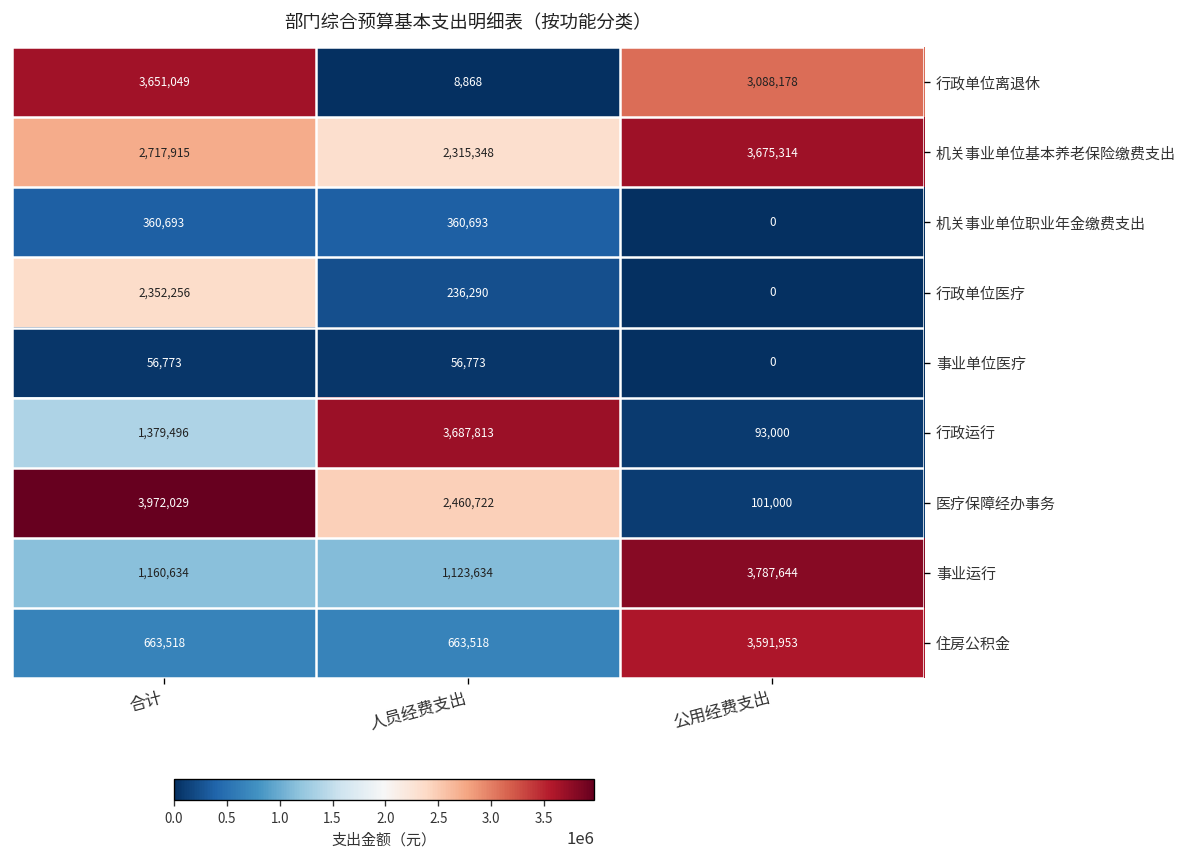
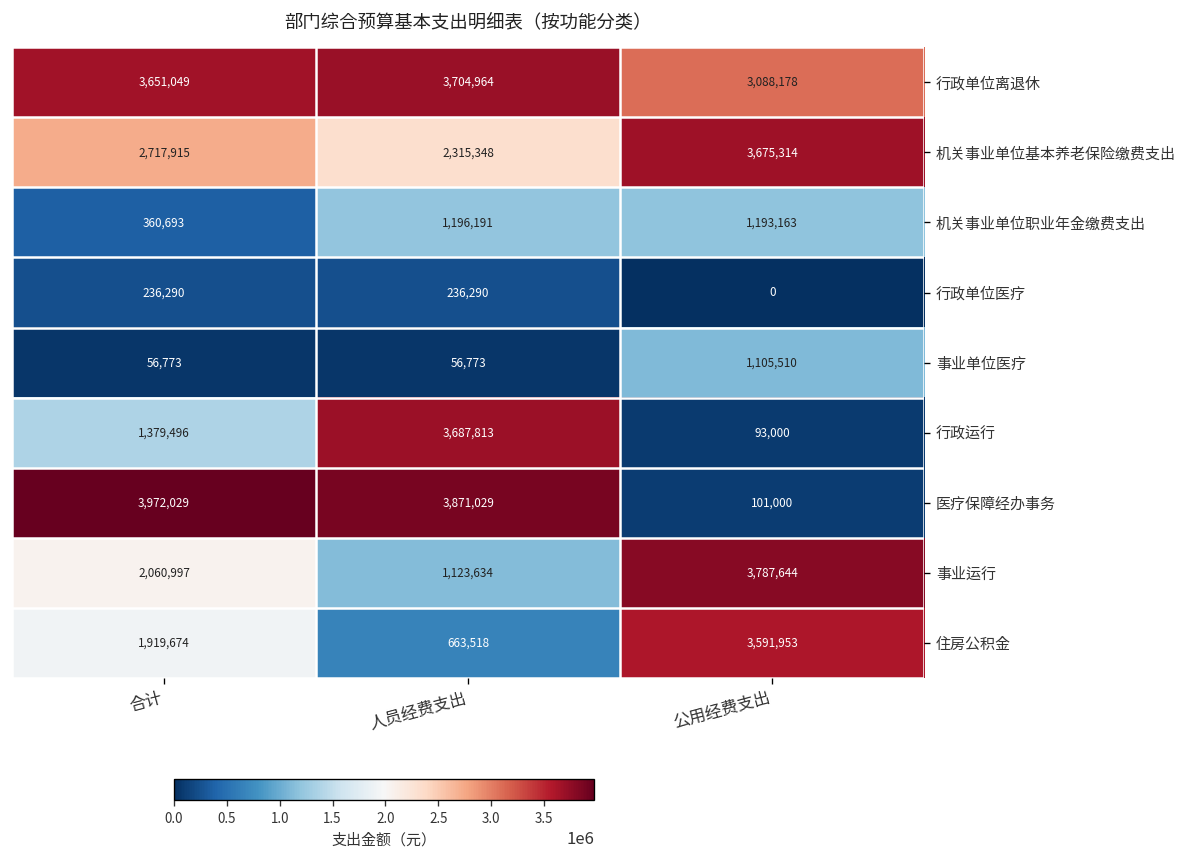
  {
    "行政单位离退休": {
      "合计": "3,651,049",
-     "人员经费支出": "8,868",
+     "人员经费支出": "3,704,964",
      "公用经费支出": "3,088,178"
    },
    "机关事业单位基本养老保险缴费支出": {
      "合计": "2,717,915",
      "人员经费支出": "2,315,348",
      "公用经费支出": "3,675,314"
    },
    "机关事业单位职业年金缴费支出": {
      "合计": "360,693",
-     "人员经费支出": "360,693",
-     "公用经费支出": "0"
+     "人员经费支出": "1,196,191",
+     "公用经费支出": "1,193,163"
    },
    "行政单位医疗": {
-     "合计": "2,352,256",
+     "合计": "236,290",
      "人员经费支出": "236,290",
      "公用经费支出": "0"
    },
    "事业单位医疗": {
      "合计": "56,773",
      "人员经费支出": "56,773",
-     "公用经费支出": "0"
+     "公用经费支出": "1,105,510"
    },
    "行政运行": {
      "合计": "1,379,496",
      "人员经费支出": "3,687,813",
      "公用经费支出": "93,000"
    },
    "医疗保障经办事务": {
      "合计": "3,972,029",
-     "人员经费支出": "2,460,722",
+     "人员经费支出": "3,871,029",
      "公用经费支出": "101,000"
    },
    "事业运行": {
-     "合计": "1,160,634",
+     "合计": "2,060,997",
      "人员经费支出": "1,123,634",
      "公用经费支出": "3,787,644"
    },
    "住房公积金": {
-     "合计": "663,518",
+     "合计": "1,919,674",
      "人员经费支出": "663,518",
      "公用经费支出": "3,591,953"
    }
  }
